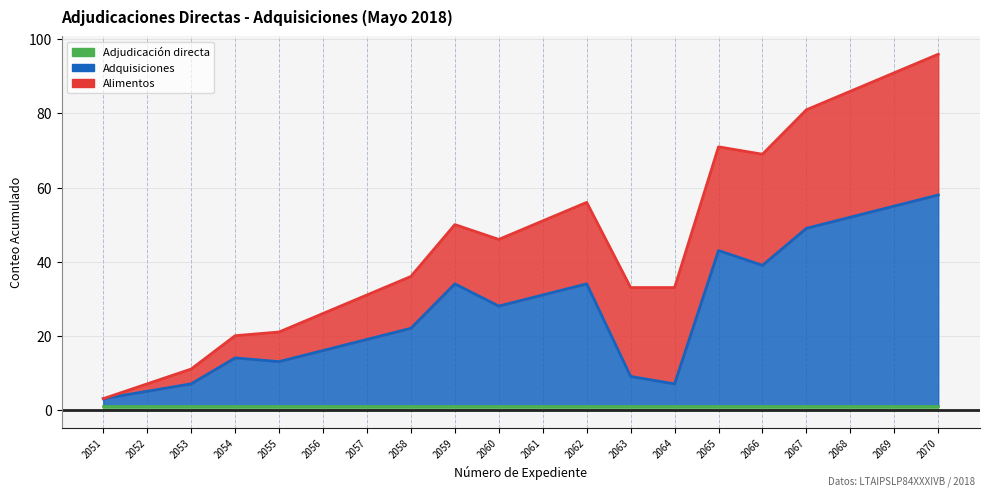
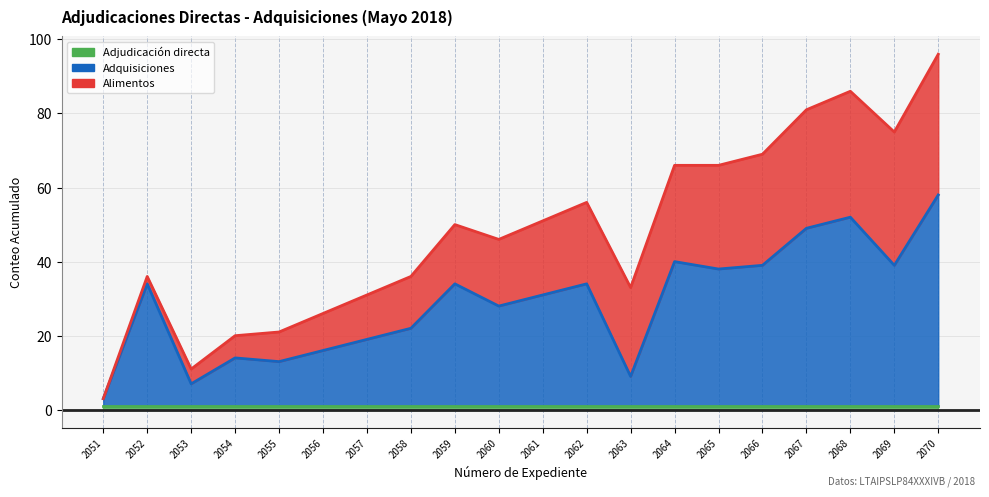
  {
    "Adjudicación directa": {
      "2051": 1,
      "2052": 1,
      "2053": 1,
      "2054": 1,
      "2055": 1,
      "2056": 1,
      "2057": 1,
      "2058": 1,
      "2059": 1,
      "2060": 1,
      "2061": 1,
      "2062": 1,
      "2063": 1,
      "2064": 1,
      "2065": 1,
      "2066": 1,
      "2067": 1,
      "2068": 1,
      "2069": 1,
      "2070": 1
    },
    "Adquisiciones": {
-     "2052": 5,
+     "2052": 34,
      "2053": 7,
      "2054": 14,
      "2055": 13,
      "2056": 16,
      "2057": 19,
      "2058": 22,
      "2059": 34,
      "2060": 28,
      "2061": 31,
      "2062": 34,
      "2063": 9,
-     "2064": 7,
-     "2065": 43,
+     "2064": 40,
+     "2065": 38,
      "2066": 39,
      "2067": 49,
      "2068": 52,
-     "2069": 55,
+     "2069": 39,
      "2070": 58
    },
    "Alimentos": {
      "2052": 2,
      "2053": 11,
      "2054": 20,
      "2055": 21,
      "2056": 26,
      "2057": 31,
      "2058": 36,
      "2059": 50,
      "2060": 46,
      "2061": 51,
      "2062": 56,
      "2063": 33,
      "2064": 26,
      "2065": 28,
      "2066": 69,
      "2067": 81,
      "2068": 86,
      "2069": 36,
      "2070": 96
    }
  }
